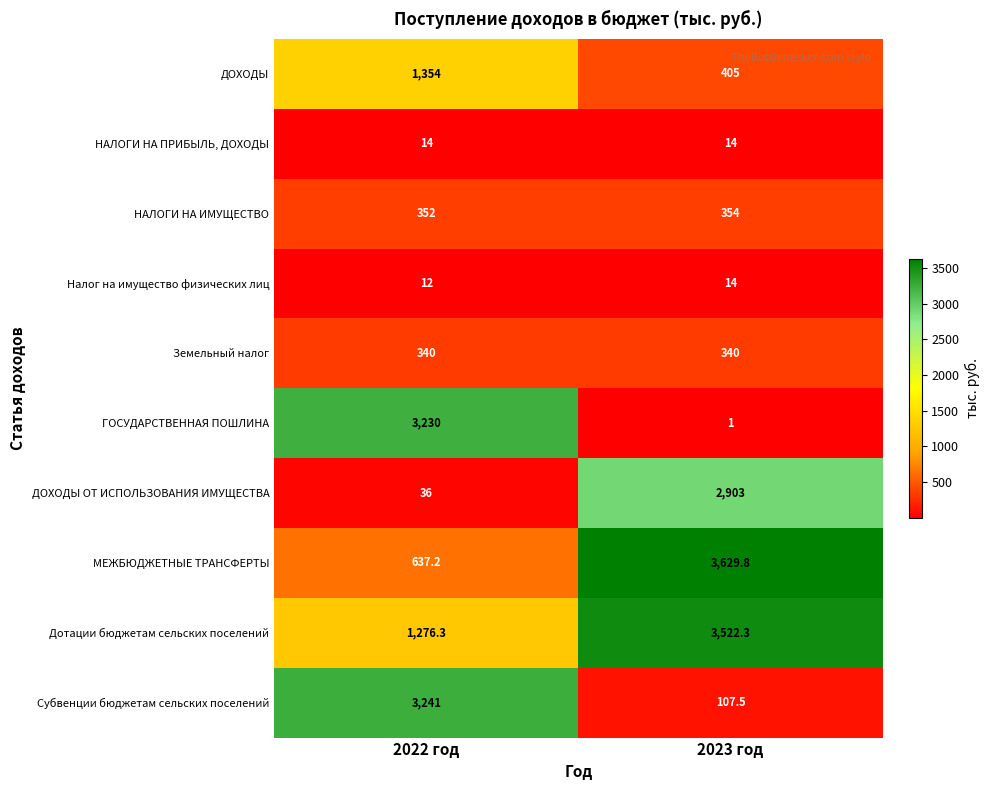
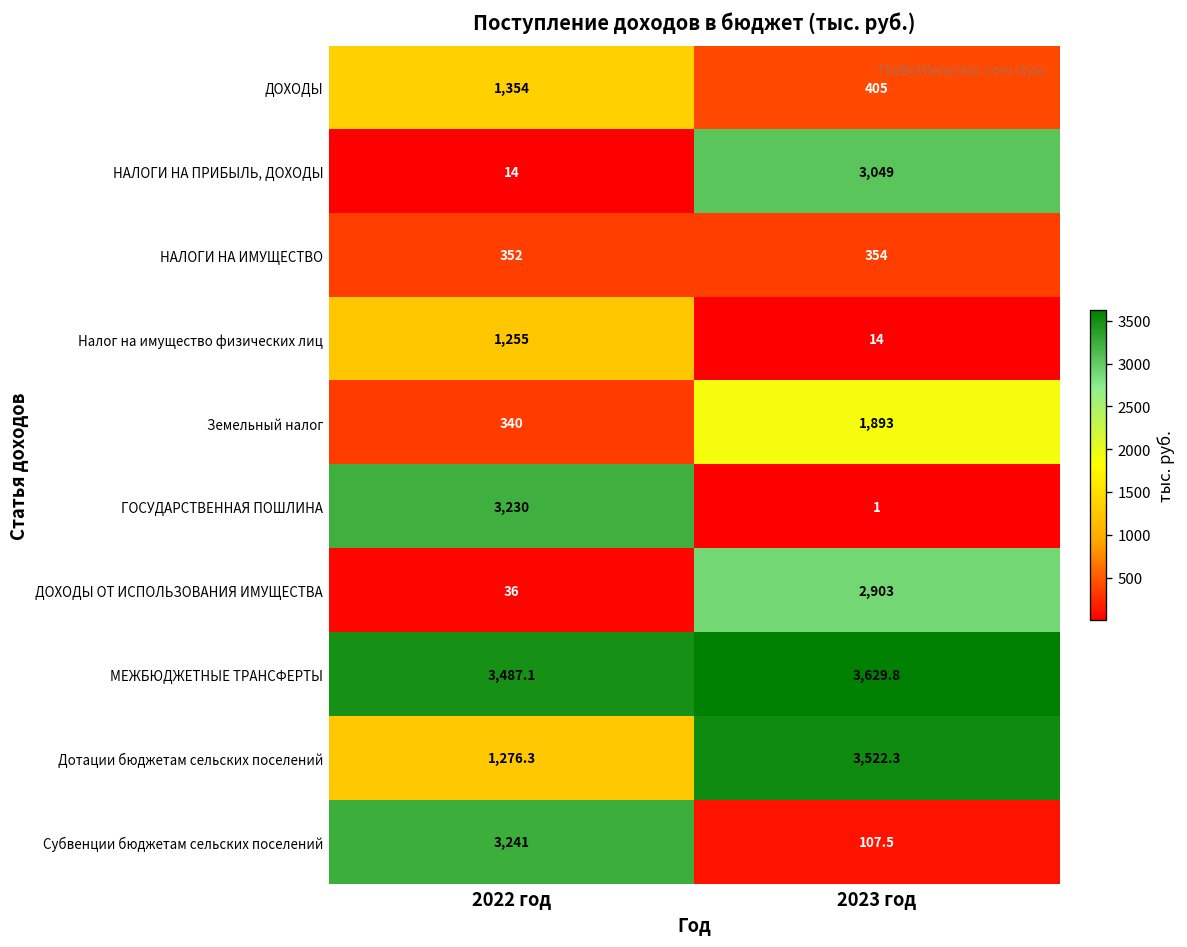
  {
    "ДОХОДЫ": {
      "2022 год": "1,354"
    },
    "НАЛОГИ НА ПРИБЫЛЬ, ДОХОДЫ": {
      "2022 год": "14",
-     "2023 год": "14"
+     "2023 год": "3,049"
    },
    "НАЛОГИ НА ИМУЩЕСТВО": {
      "2022 год": "352",
      "2023 год": "354"
    },
    "Налог на имущество физических лиц": {
-     "2022 год": "12",
+     "2022 год": "1,255",
      "2023 год": "14"
    },
    "Земельный налог": {
      "2022 год": "340",
-     "2023 год": "340"
+     "2023 год": "1,893"
    },
    "ГОСУДАРСТВЕННАЯ ПОШЛИНА": {
      "2022 год": "3,230",
      "2023 год": "1"
    },
    "ДОХОДЫ ОТ ИСПОЛЬЗОВАНИЯ ИМУЩЕСТВА": {
      "2022 год": "36",
      "2023 год": "2,903"
    },
    "МЕЖБЮДЖЕТНЫЕ ТРАНСФЕРТЫ": {
-     "2022 год": "637.2",
+     "2022 год": "3,487.1",
      "2023 год": "3,629.8"
    },
    "Дотации бюджетам сельских поселений": {
      "2022 год": "1,276.3",
      "2023 год": "3,522.3"
    },
    "Субвенции бюджетам сельских поселений": {
      "2022 год": "3,241",
      "2023 год": "107.5"
    }
  }
